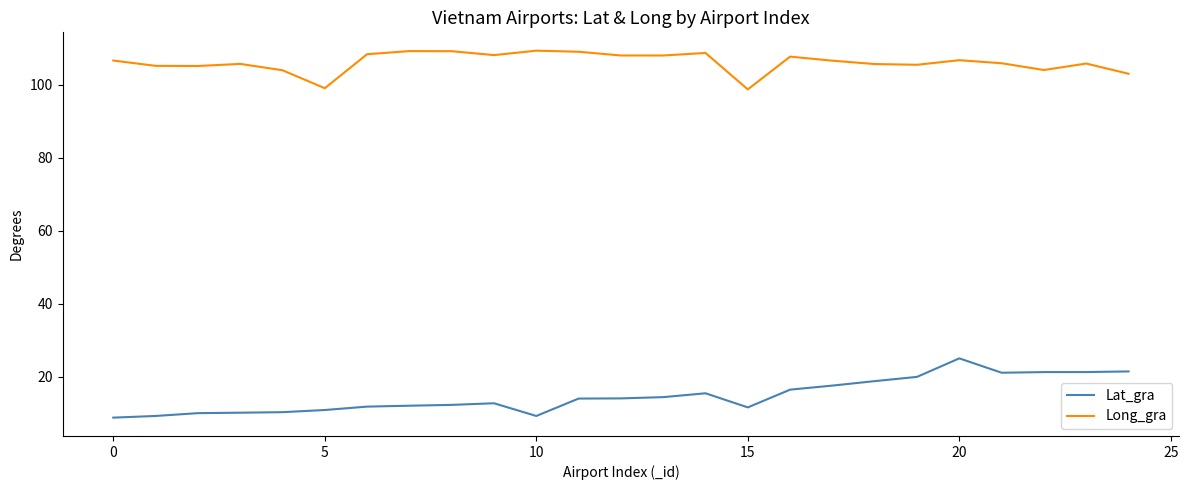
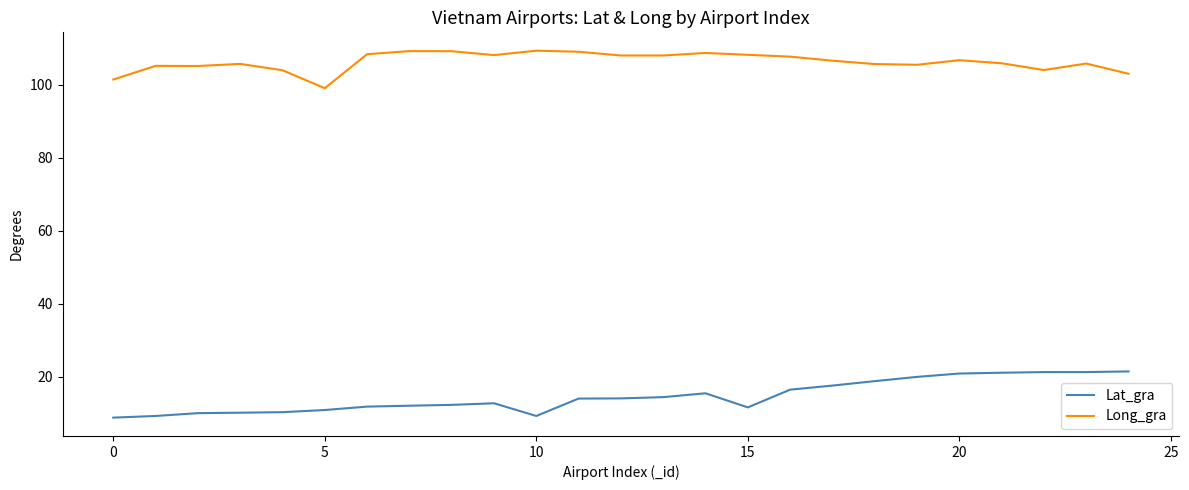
  {
    "Lat_gra": {
      "0": 9,
      "5": 11,
      "10": 9,
      "15": 12,
-     "20": 25
+     "20": 21
    },
    "Long_gra": {
-     "0": 107,
+     "0": 101,
      "5": 99,
      "10": 109,
-     "15": 99,
+     "15": 108,
      "20": 107
    }
  }
